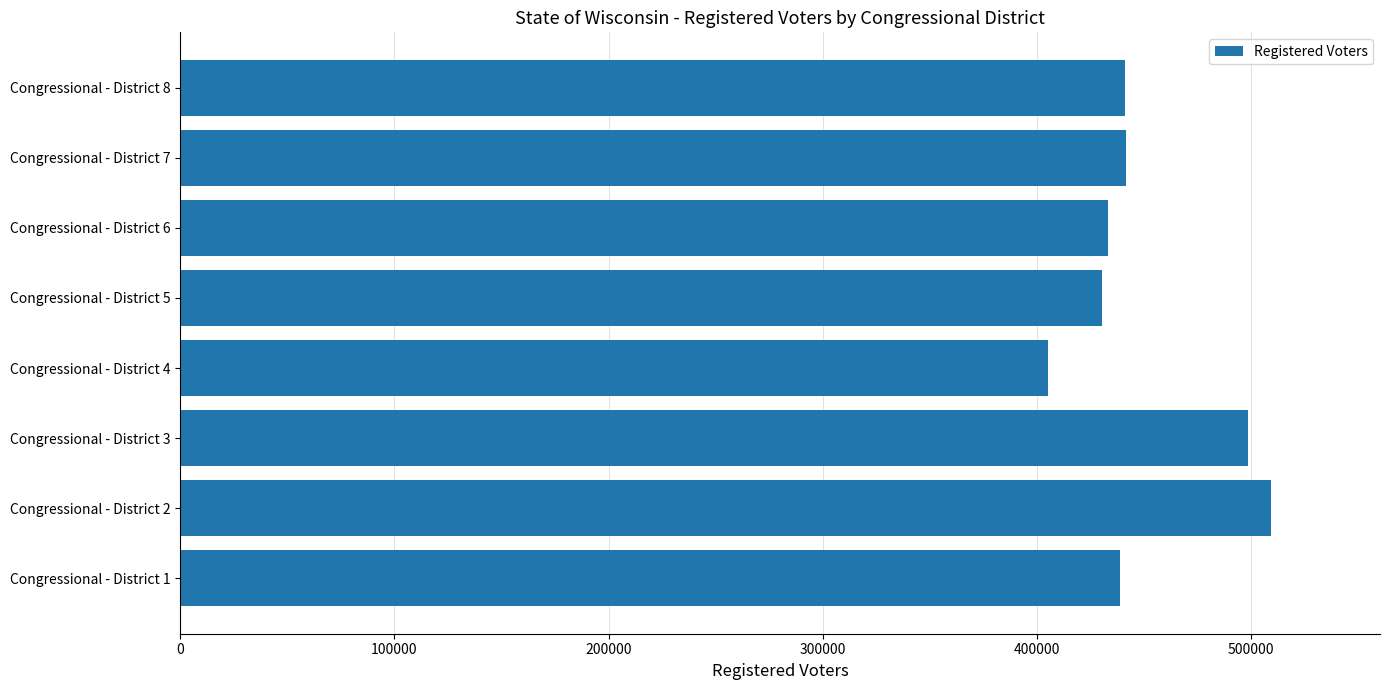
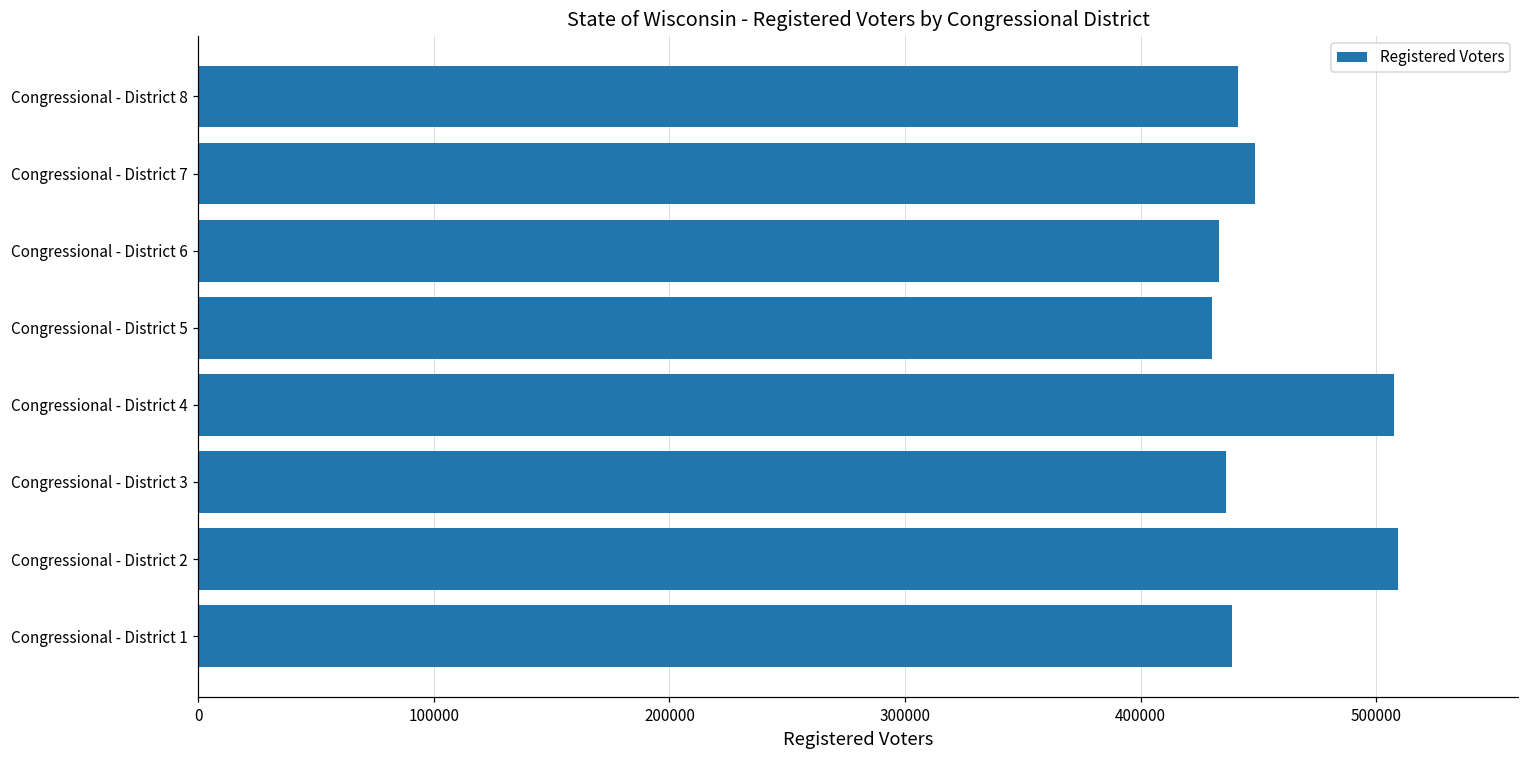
  {
    "Congressional - District 8": 441000,
-   "Congressional - District 7": 441000,
+   "Congressional - District 7": 449000,
    "Congressional - District 6": 433000,
    "Congressional - District 5": 430000,
-   "Congressional - District 4": 405000,
-   "Congressional - District 3": 499000,
+   "Congressional - District 4": 508000,
+   "Congressional - District 3": 436000,
    "Congressional - District 2": 509000,
    "Congressional - District 1": 439000
  }
